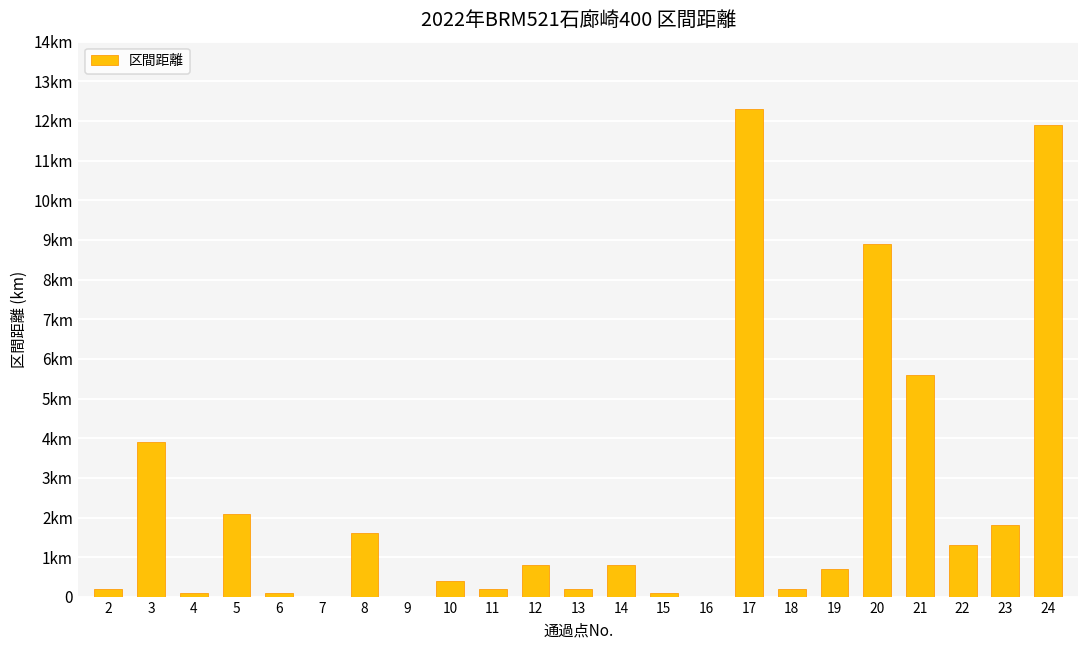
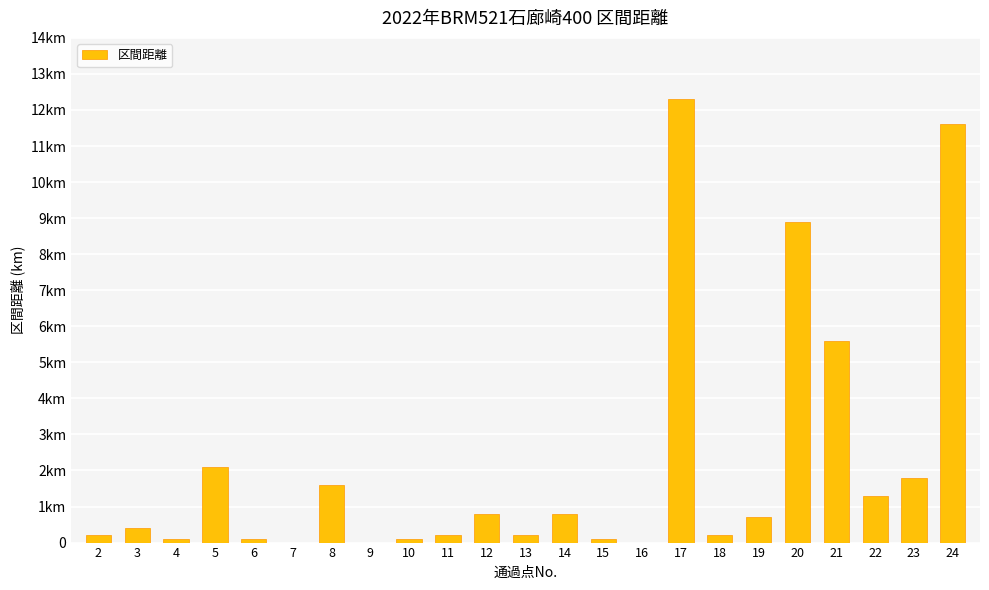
  {
    "2": "0.2km",
-   "3": "3.9km",
+   "3": "0.4km",
    "4": "0.1km",
    "5": "2.1km",
    "6": "0.1km",
    "7": "0.0km",
    "8": "1.6km",
    "9": "0.0km",
-   "10": "0.4km",
+   "10": "0.1km",
    "11": "0.2km",
    "12": "0.8km",
    "13": "0.2km",
    "14": "0.8km",
    "15": "0.1km",
    "16": "0.0km",
    "17": "12.3km",
    "18": "0.2km",
    "19": "0.7km",
    "20": "8.9km",
    "21": "5.6km",
    "22": "1.3km",
    "23": "1.8km",
-   "24": "11.9km"
+   "24": "11.6km"
  }
